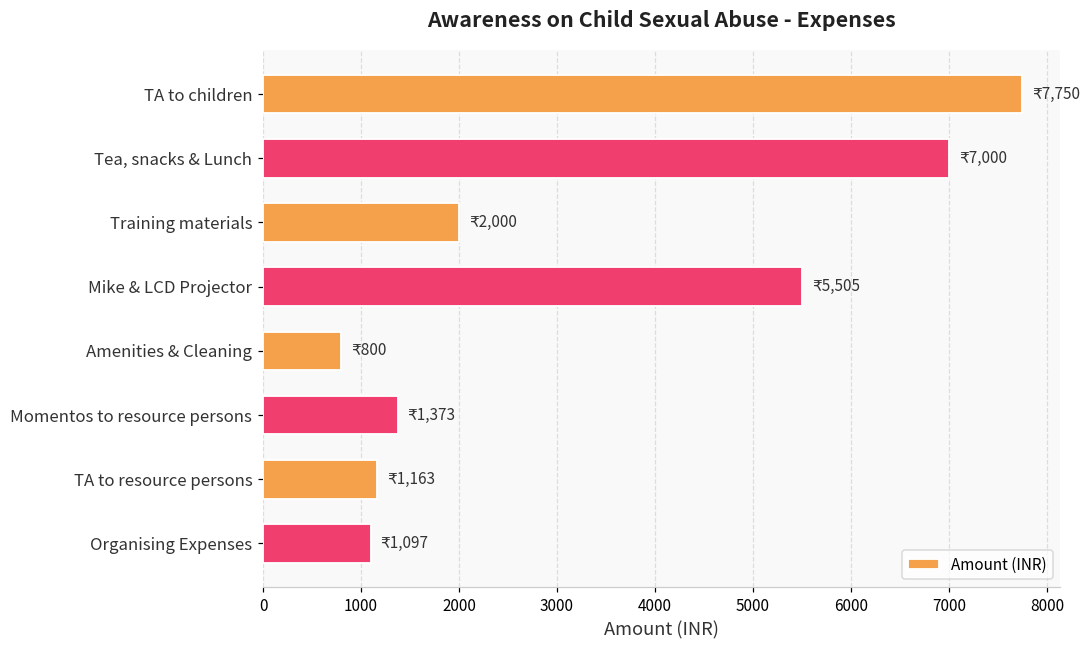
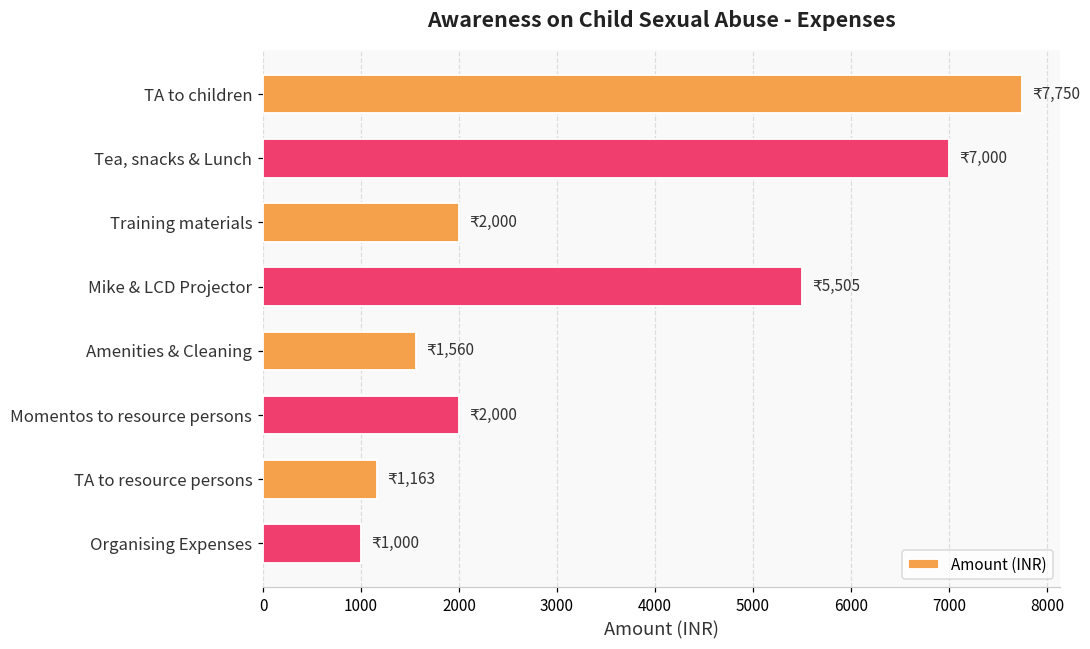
  {
    "TA to children": "7,750",
    "Tea, snacks & Lunch": "7,000",
    "Training materials": "2,000",
    "Mike & LCD Projector": "5,505",
-   "Amenities & Cleaning": "800",
-   "Momentos to resource persons": "1,373",
+   "Amenities & Cleaning": "1,560",
+   "Momentos to resource persons": "2,000",
    "TA to resource persons": "1,163",
-   "Organising Expenses": "1,097"
+   "Organising Expenses": "1,000"
  }
